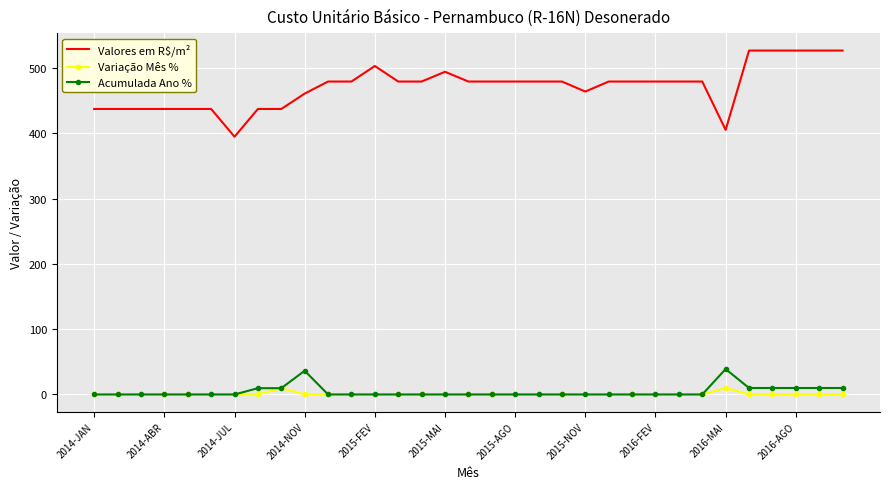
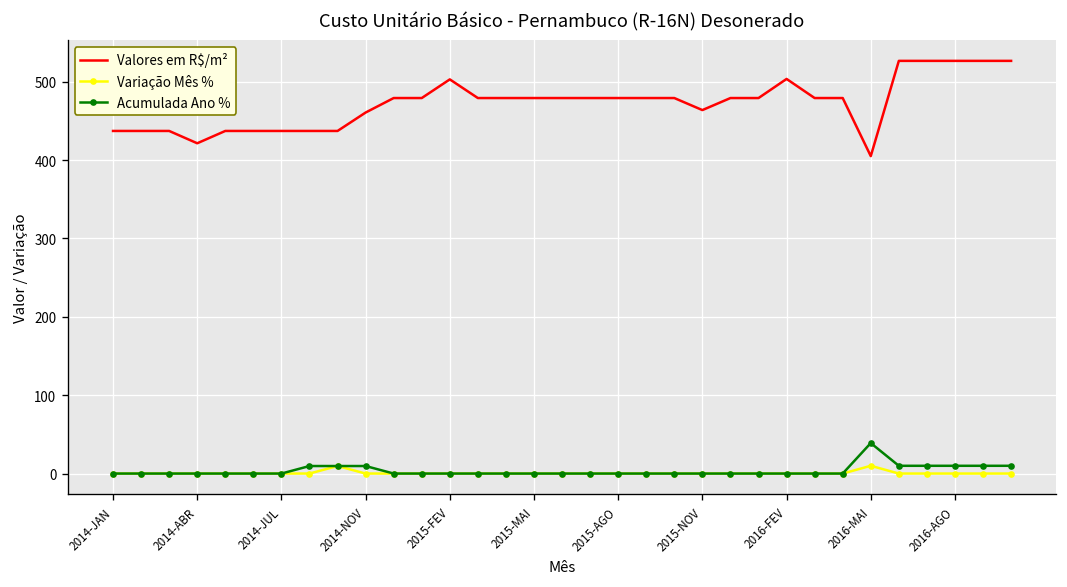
  {
    "Valores em R$/m²": {
      "2014-JAN": 440,
-     "2014-ABR": 440,
-     "2014-JUL": 390,
+     "2014-ABR": 420,
+     "2014-JUL": 440,
      "2014-NOV": 460,
      "2015-FEV": 500,
-     "2015-MAI": 490,
+     "2015-MAI": 480,
      "2015-AGO": 480,
      "2015-NOV": 460,
-     "2016-FEV": 480,
+     "2016-FEV": 500,
      "2016-MAI": 400,
      "2016-AGO": 530
    },
    "Variação Mês %": {
      "2014-NOV": 0,
      "2016-MAI": 10,
      "2016-AGO": 0
    },
    "Acumulada Ano %": {
-     "2014-NOV": 40,
+     "2014-NOV": 10,
      "2016-MAI": 40,
      "2016-AGO": 10
    }
  }
